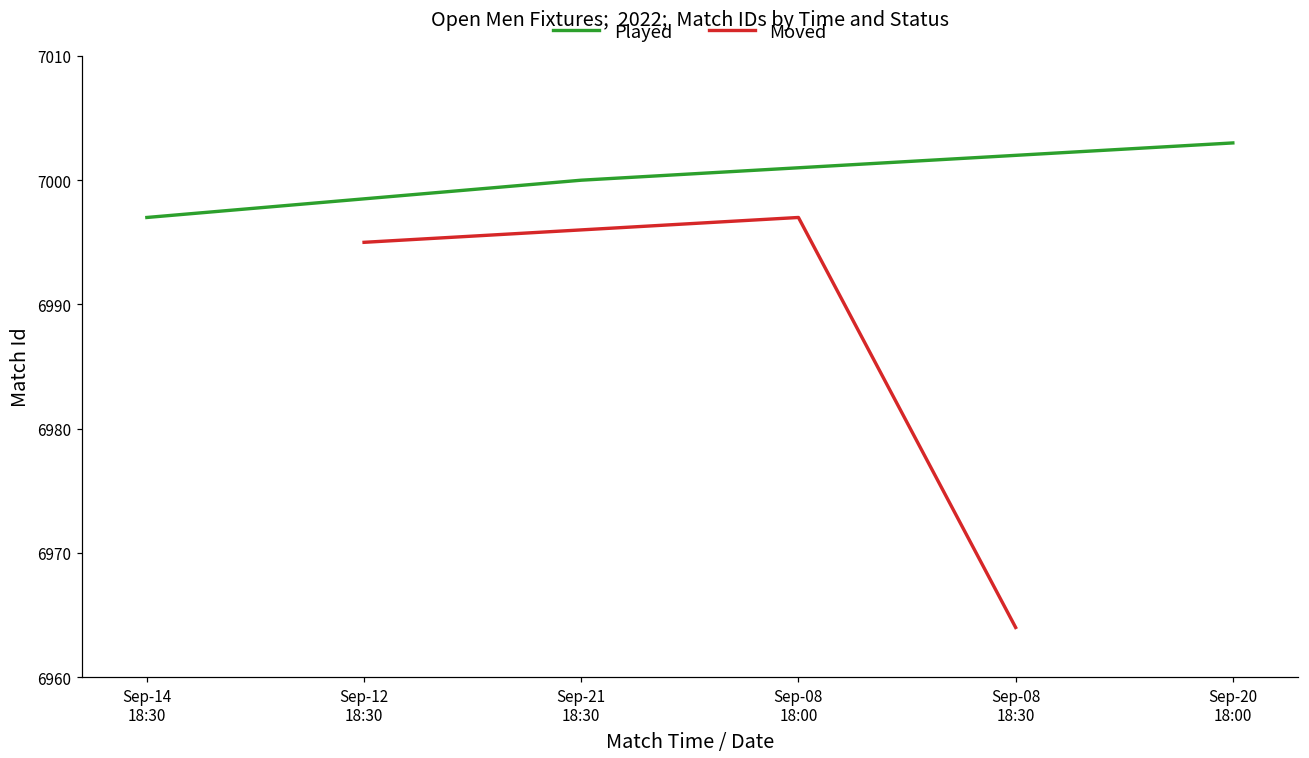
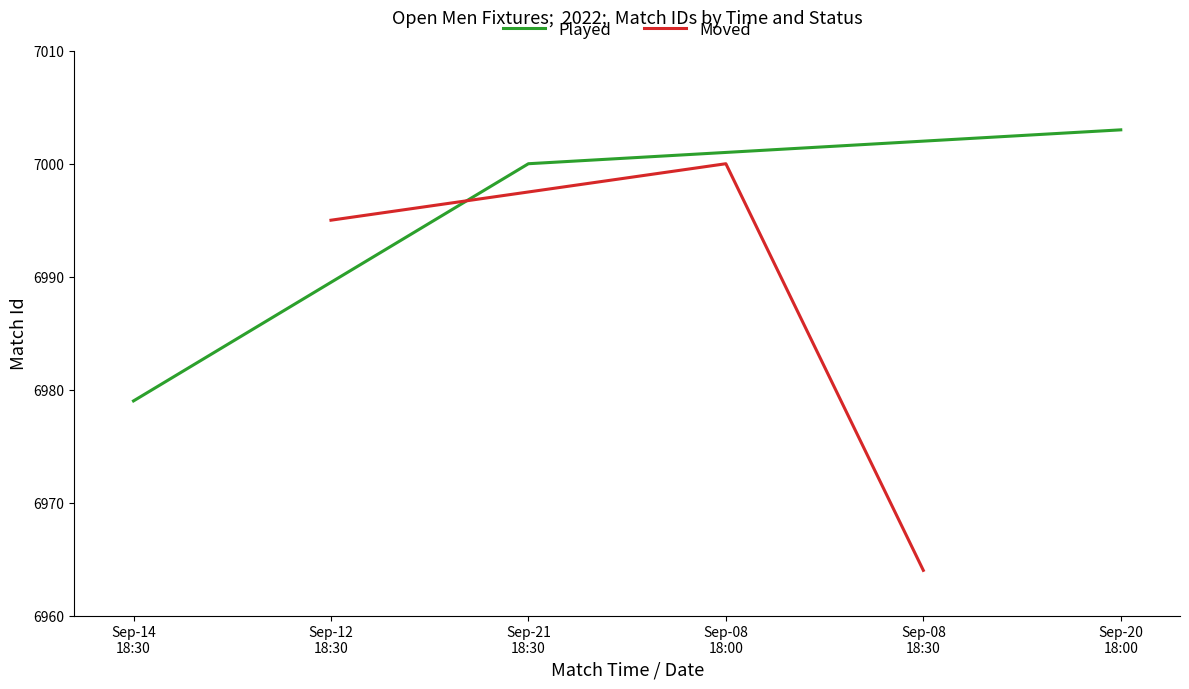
  {
    "Played": {
-     "Sep-14 18:30": 6997,
+     "Sep-14 18:30": 6979,
      "Sep-21 18:30": 7000,
      "Sep-20 18:00": 7003
    },
    "Moved": {
      "Sep-12 18:30": 6995,
-     "Sep-08 18:00": 6997,
+     "Sep-08 18:00": 7000,
      "Sep-08 18:30": 6964
    }
  }
